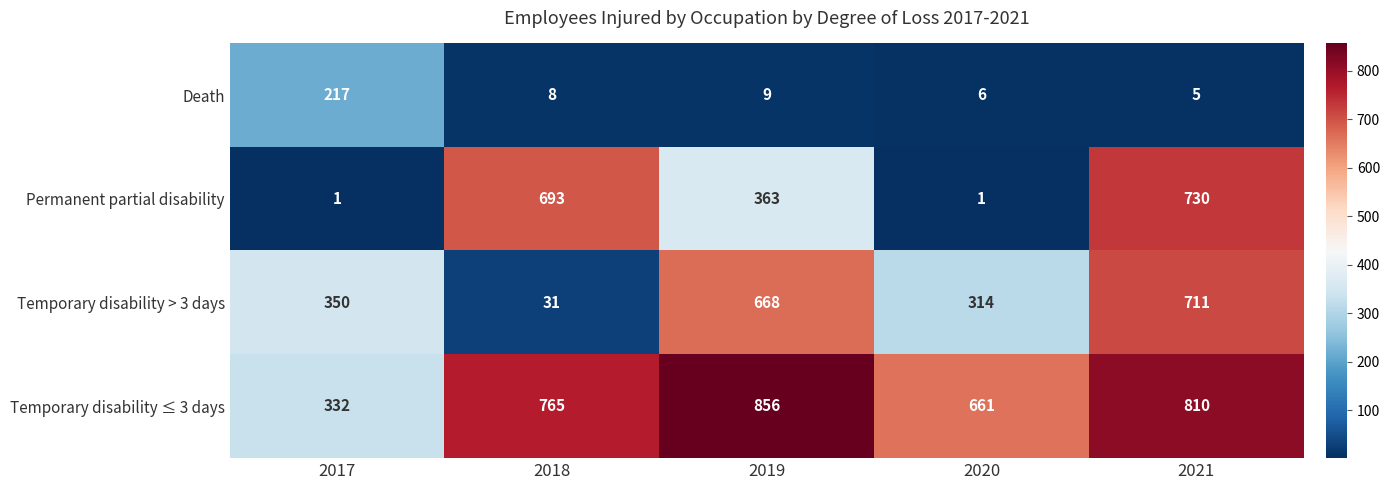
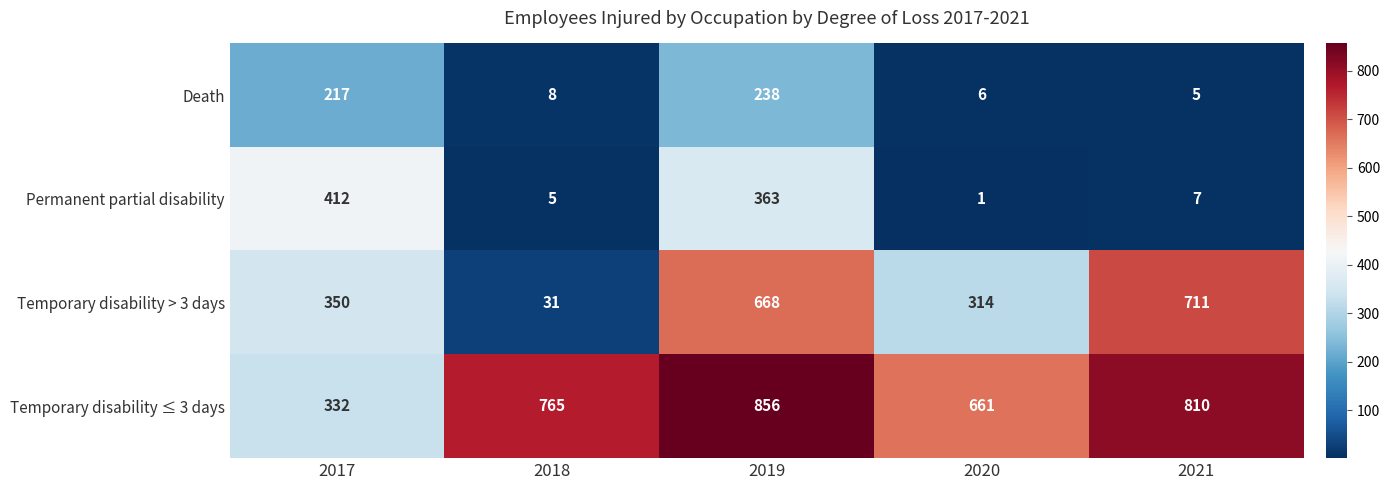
  {
    "Death": {
      "2017": 217,
      "2018": 8,
-     "2019": 9,
+     "2019": 238,
      "2020": 6,
      "2021": 5
    },
    "Permanent partial disability": {
-     "2017": 1,
-     "2018": 693,
+     "2017": 412,
+     "2018": 5,
      "2019": 363,
      "2020": 1,
-     "2021": 730
+     "2021": 7
    },
    "Temporary disability > 3 days": {
      "2017": 350,
      "2018": 31,
      "2019": 668,
      "2020": 314,
      "2021": 711
    },
    "Temporary disability ≤ 3 days": {
      "2017": 332,
      "2018": 765,
      "2019": 856,
      "2020": 661,
      "2021": 810
    }
  }
